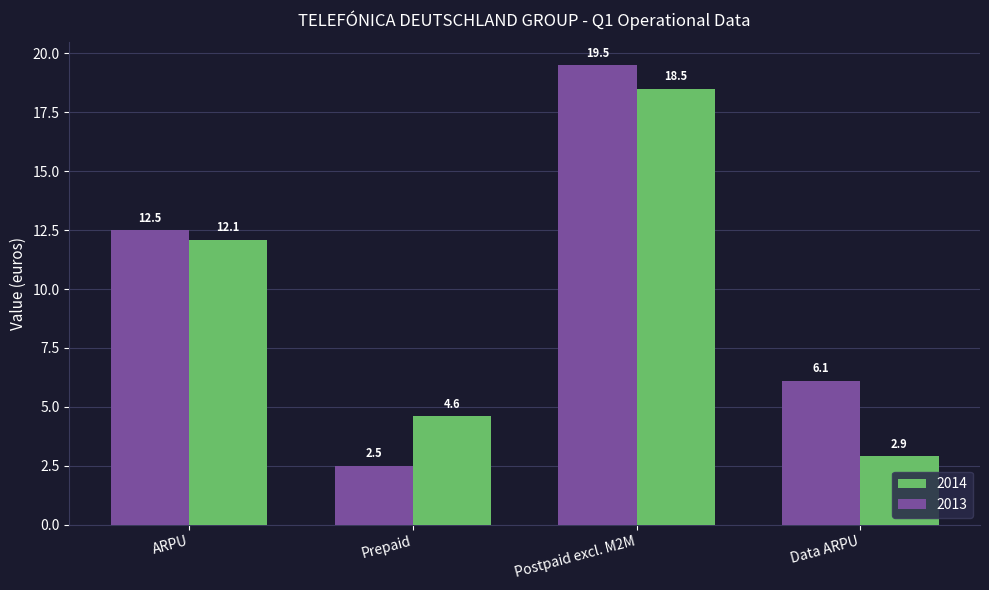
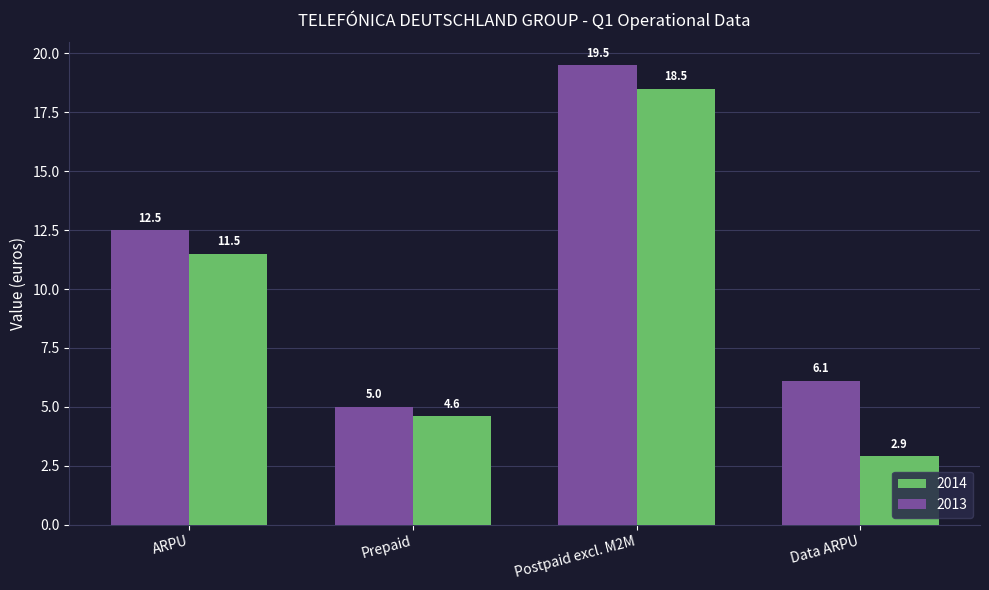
  {
    "2014": {
-     "ARPU": 12.1,
+     "ARPU": 11.5,
      "Prepaid": 4.6,
      "Postpaid excl. M2M": 18.5,
      "Data ARPU": 2.9
    },
    "2013": {
      "ARPU": 12.5,
-     "Prepaid": 2.5,
+     "Prepaid": 5.0,
      "Postpaid excl. M2M": 19.5,
      "Data ARPU": 6.1
    }
  }
